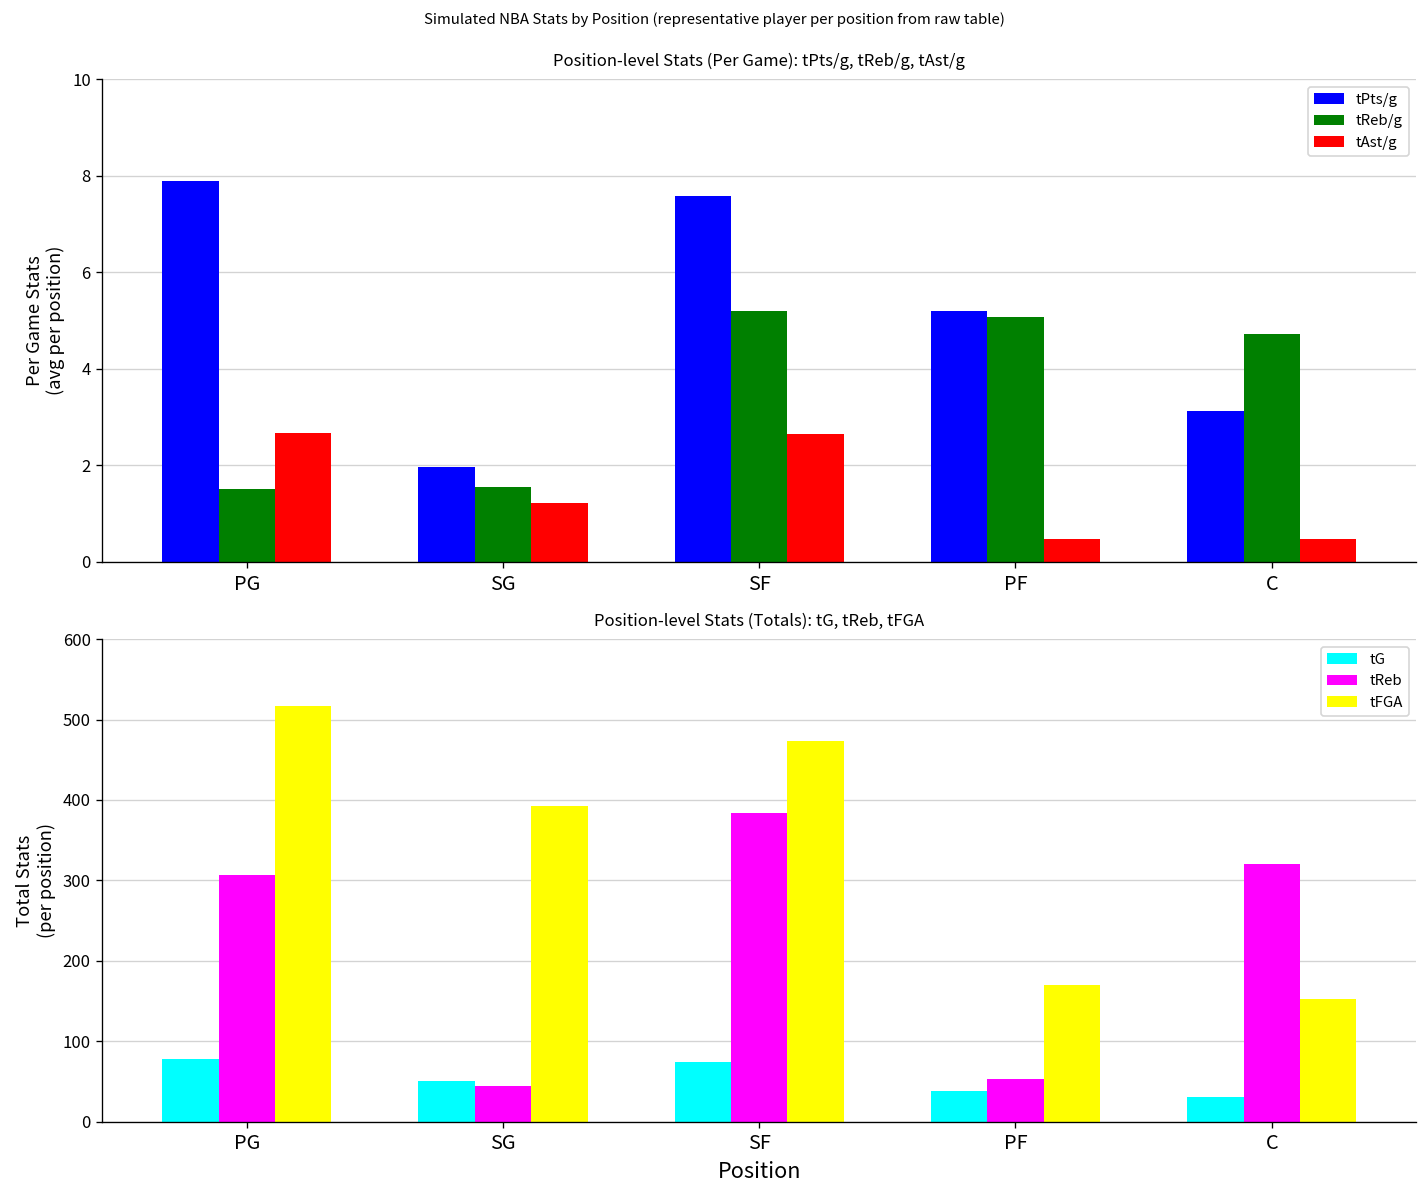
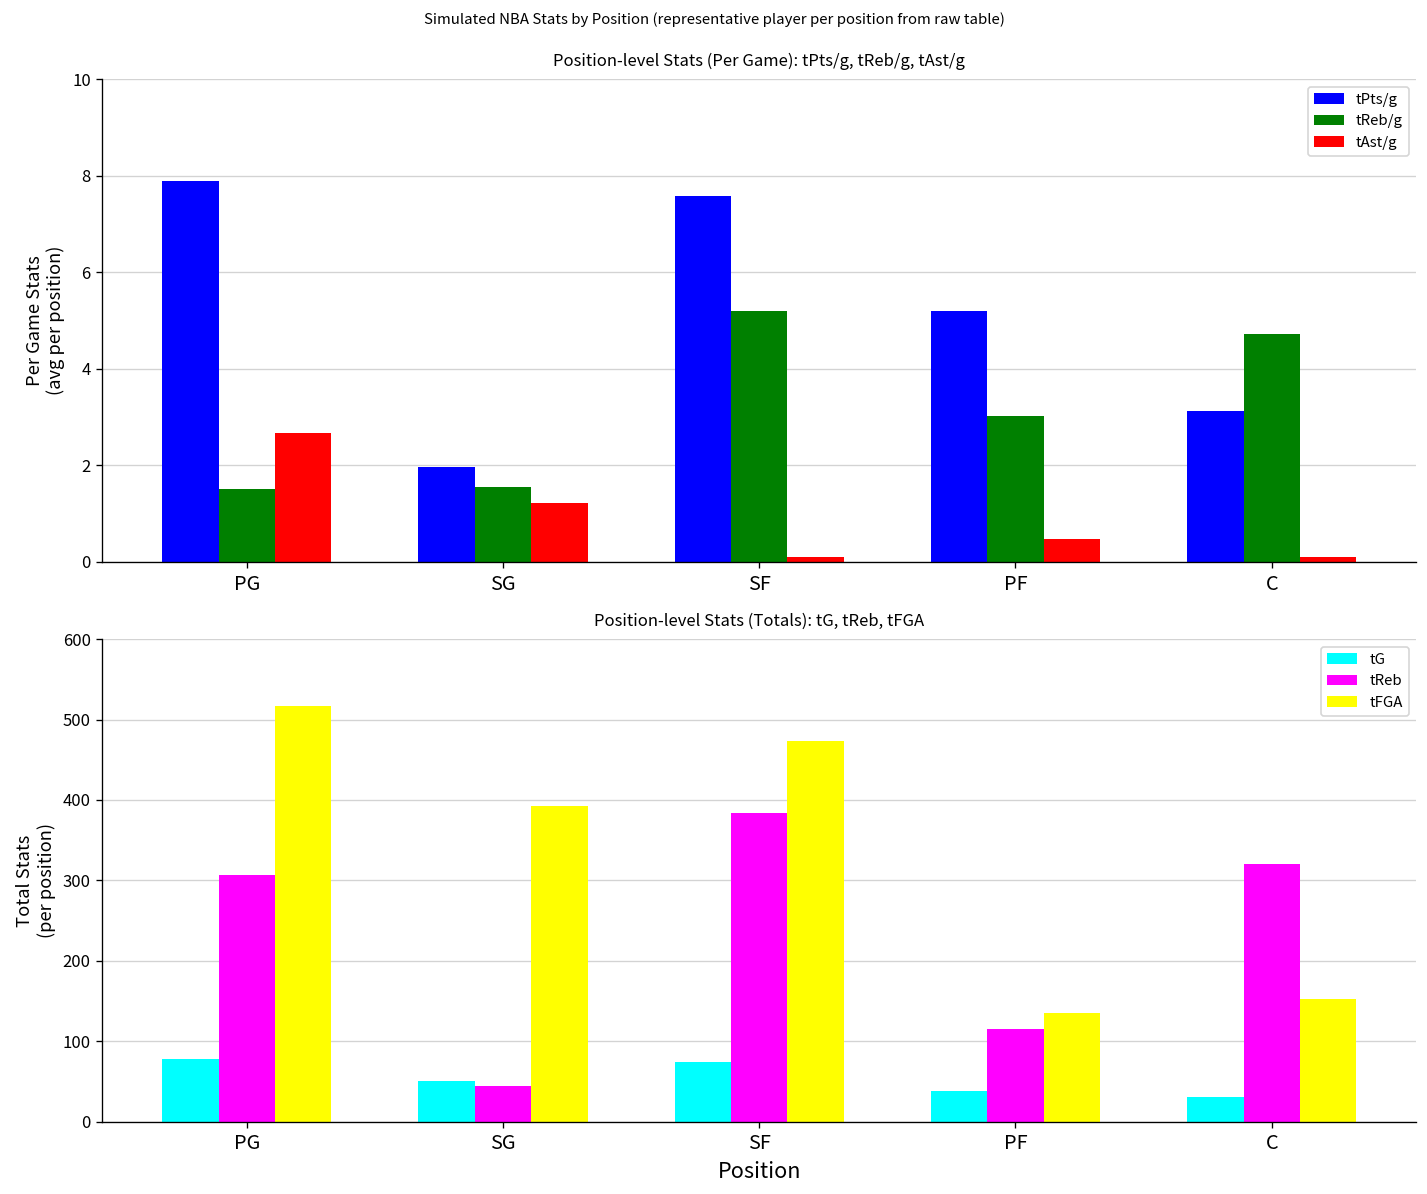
  {
    "Position-level Stats (Per Game): tPts/g, tReb/g, tAst/g": {
      "tPts/g": {
        "PG": 7.9,
        "SG": 2.0,
        "SF": 7.6,
        "PF": 5.2,
        "C": 3.1
      },
      "tReb/g": {
        "PG": 1.5,
        "SG": 1.6,
        "SF": 5.2,
-       "PF": 5.1,
+       "PF": 3.0,
        "C": 4.7
      },
      "tAst/g": {
        "PG": 2.7,
        "SG": 1.2,
-       "SF": 2.6,
+       "SF": 0.1,
        "PF": 0.5,
-       "C": 0.5
+       "C": 0.1
      }
    },
    "Position-level Stats (Totals): tG, tReb, tFGA": {
      "tG": {
        "PG": 80,
        "SG": 50,
        "SF": 70,
        "PF": 40,
        "C": 30
      },
      "tReb": {
        "PG": 310,
        "SG": 40,
        "SF": 380,
-       "PF": 50,
+       "PF": 120,
        "C": 320
      },
      "tFGA": {
        "PG": 520,
        "SG": 390,
        "SF": 470,
-       "PF": 170,
+       "PF": 140,
        "C": 150
      }
    }
  }
